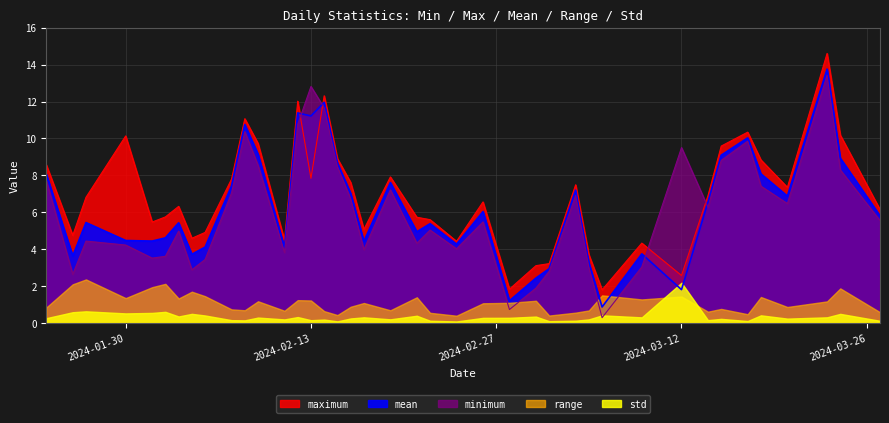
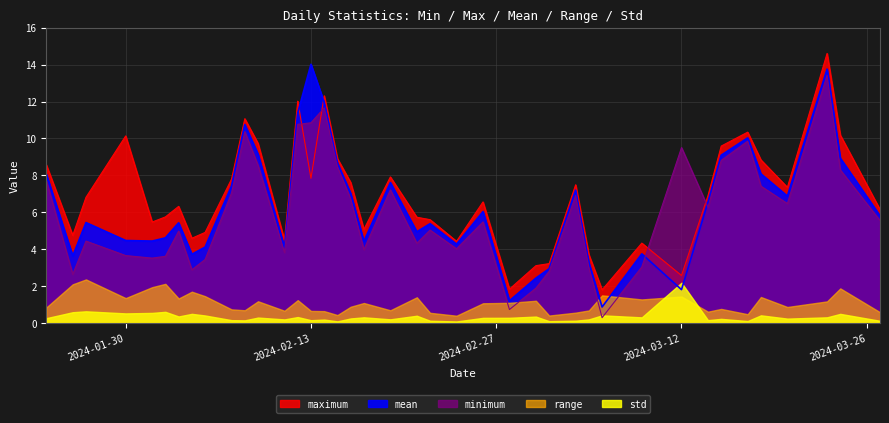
  {
    "maximum": {
      "2024-01-30": 10.1,
      "2024-02-13": 7.8,
      "2024-03-12": 2.6
    },
    "mean": {
      "2024-01-30": 4.5,
-     "2024-02-13": 11.2,
+     "2024-02-13": 14.0,
      "2024-03-12": 1.8
    },
    "minimum": {
-     "2024-01-30": 4.2,
-     "2024-02-13": 12.8,
+     "2024-01-30": 3.7,
+     "2024-02-13": 10.8,
      "2024-03-12": 9.5
    },
    "range": {
      "2024-01-30": 1.4,
-     "2024-02-13": 1.2,
+     "2024-02-13": 0.7,
      "2024-03-12": 1.4
    },
    "std": {
      "2024-01-30": 0.5,
      "2024-02-13": 0.2,
      "2024-03-12": 2.2
    }
  }
